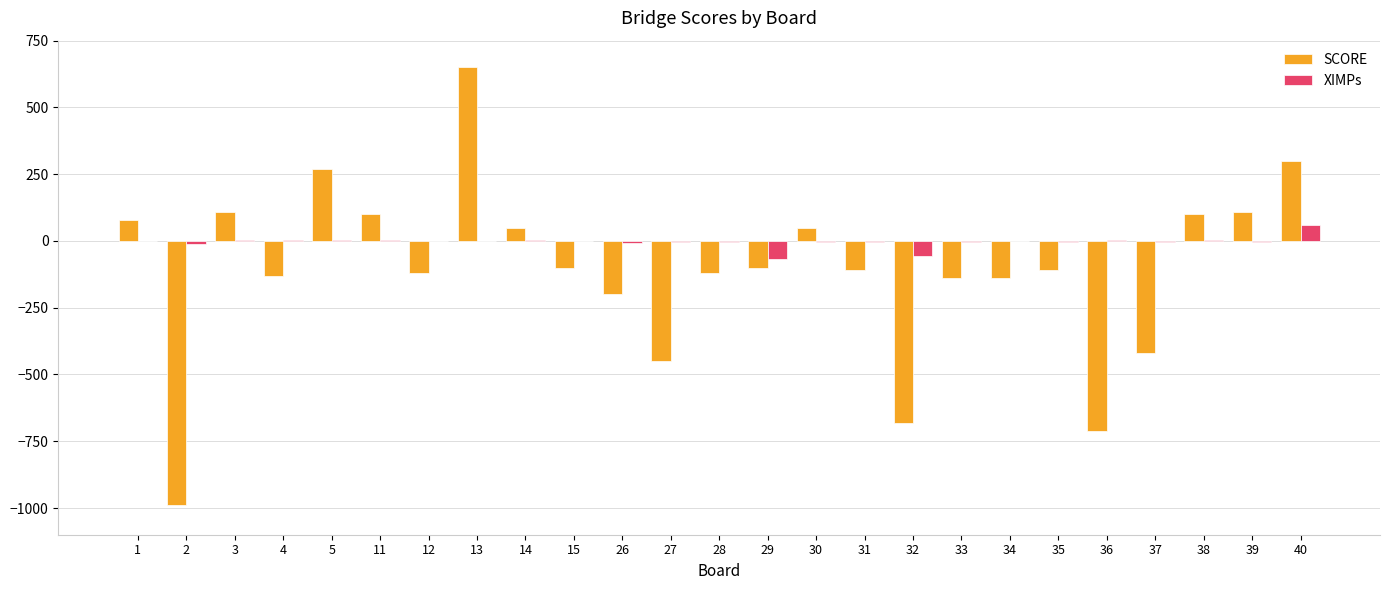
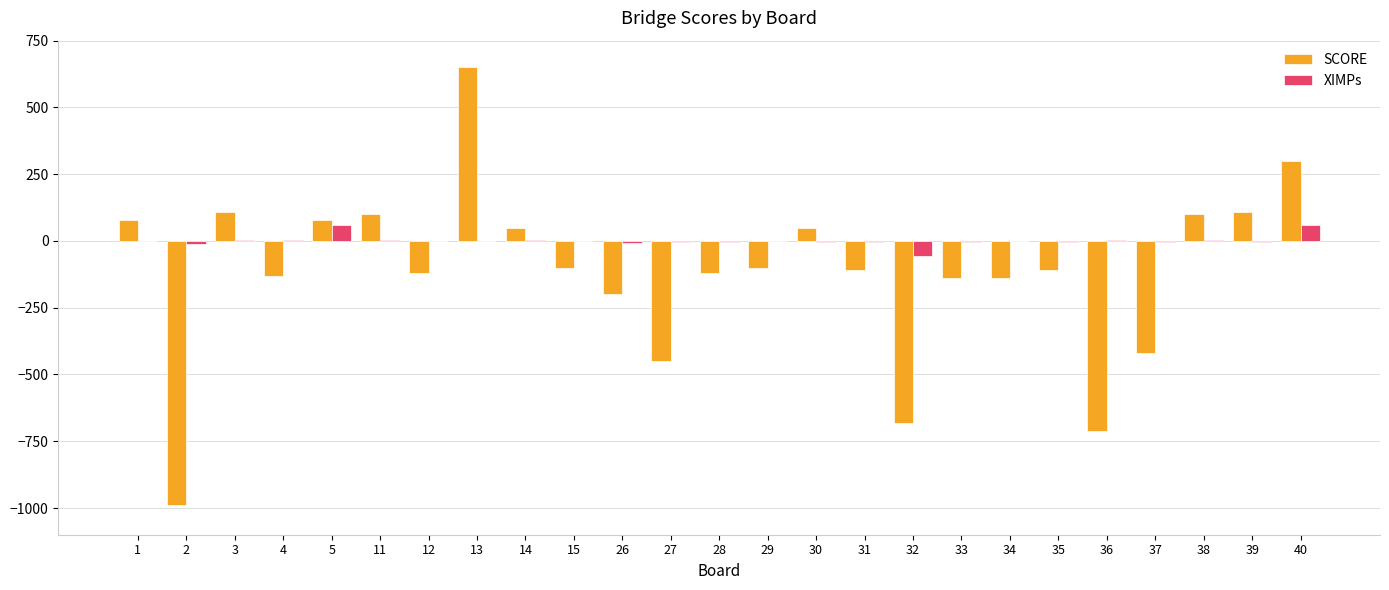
  {
    "SCORE": {
      "1": 80,
      "2": -990,
      "3": 110,
      "4": -130,
-     "5": 270,
+     "5": 80,
      "11": 100,
      "12": -120,
      "13": 650,
      "14": 50,
      "15": -100,
      "26": -200,
      "27": -450,
      "28": -120,
      "29": -100,
      "30": 50,
      "31": -110,
      "32": -680,
      "33": -140,
      "34": -140,
      "35": -110,
      "36": -710,
      "37": -420,
      "38": 100,
      "39": 110,
      "40": 300
    },
    "XIMPs": {
      "2": -10,
-     "5": 0,
-     "29": -70,
+     "5": 60,
+     "29": 0,
      "32": -60,
      "40": 60
    }
  }
